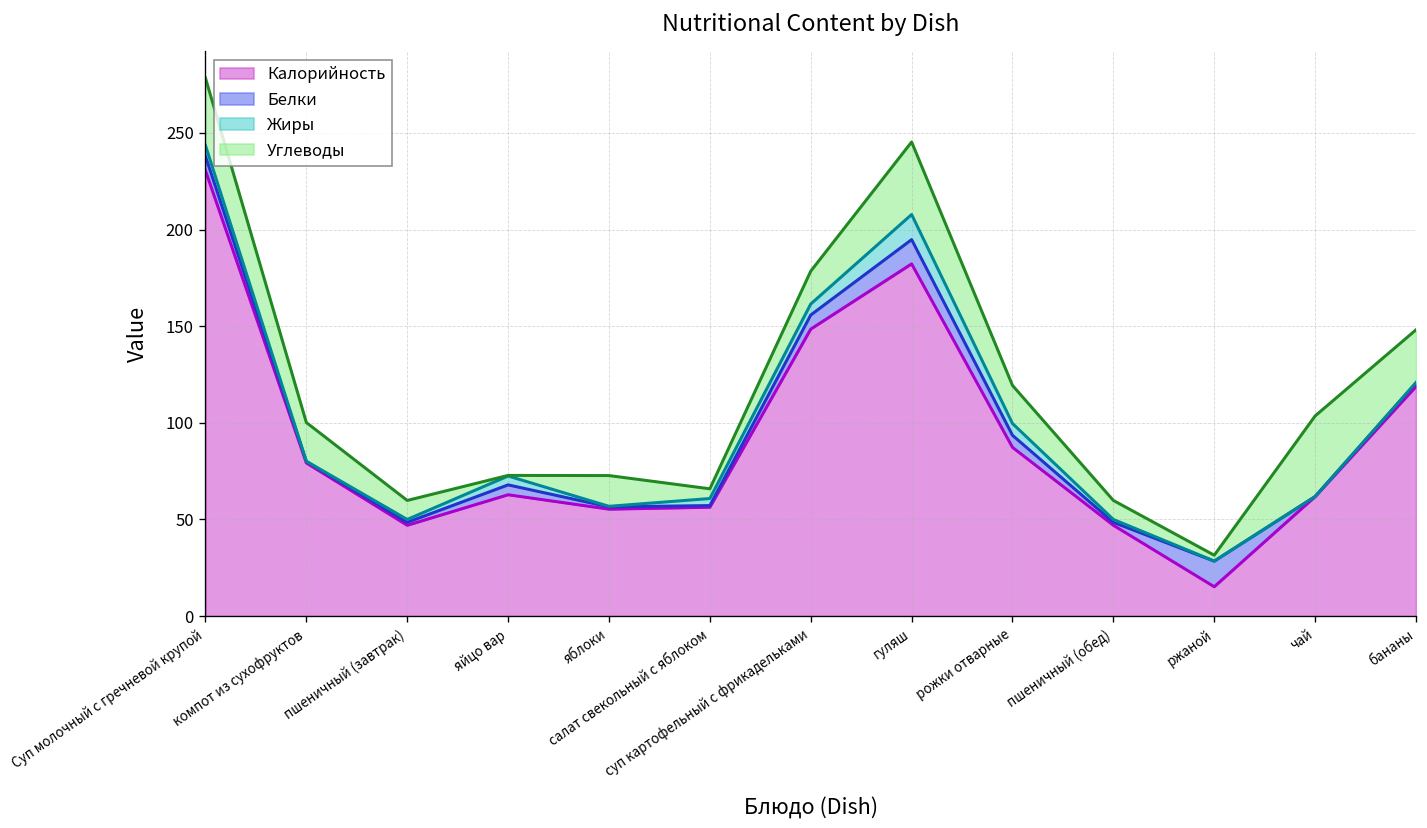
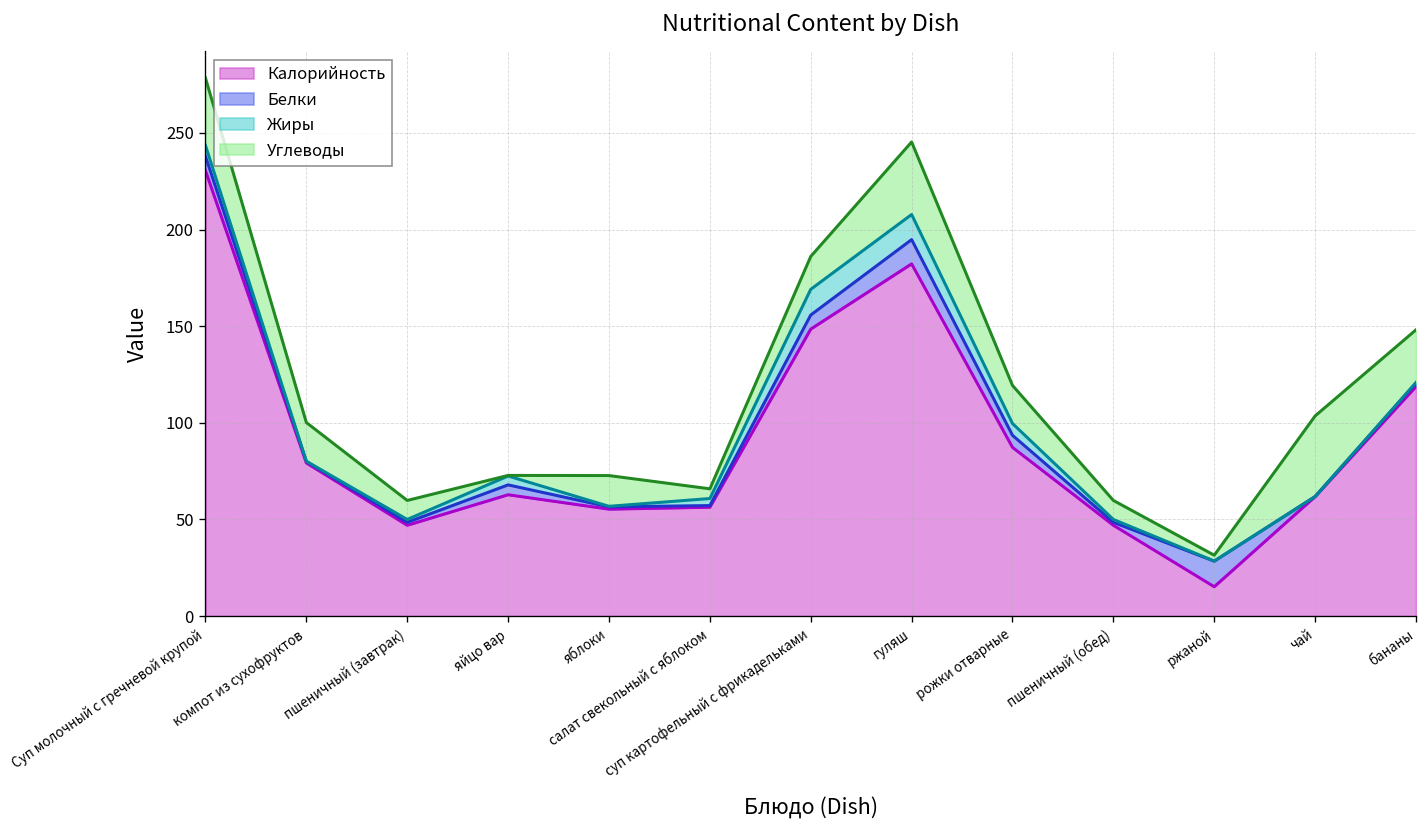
  {
    "Калорийность": {
      "Суп молочный с гречневой крупой": 230,
      "яйцо вар": 63,
      "суп картофельный с фрикадельками": 149,
      "гуляш": 182,
      "рожки отварные": 87,
      "ржаной": 15,
      "бананы": 119
    },
    "Белки": {
      "Суп молочный с гречневой крупой": 7,
      "яйцо вар": 5,
      "суп картофельный с фрикадельками": 7,
      "гуляш": 13,
      "рожки отварные": 6
    },
    "Жиры": {
      "Суп молочный с гречневой крупой": 6,
      "салат свекольный с яблоком": 4,
-     "суп картофельный с фрикадельками": 6,
+     "суп картофельный с фрикадельками": 13,
      "гуляш": 13,
      "рожки отварные": 6
    },
    "Углеводы": {
      "Суп молочный с гречневой крупой": 35,
      "компот из сухофруктов": 20,
      "пшеничный (завтрак)": 10,
      "яблоки": 16,
      "салат свекольный с яблоком": 5,
      "суп картофельный с фрикадельками": 17,
      "гуляш": 38,
      "рожки отварные": 20,
      "пшеничный (обед)": 10,
      "ржаной": 3,
      "чай": 42,
      "бананы": 27
    }
  }
